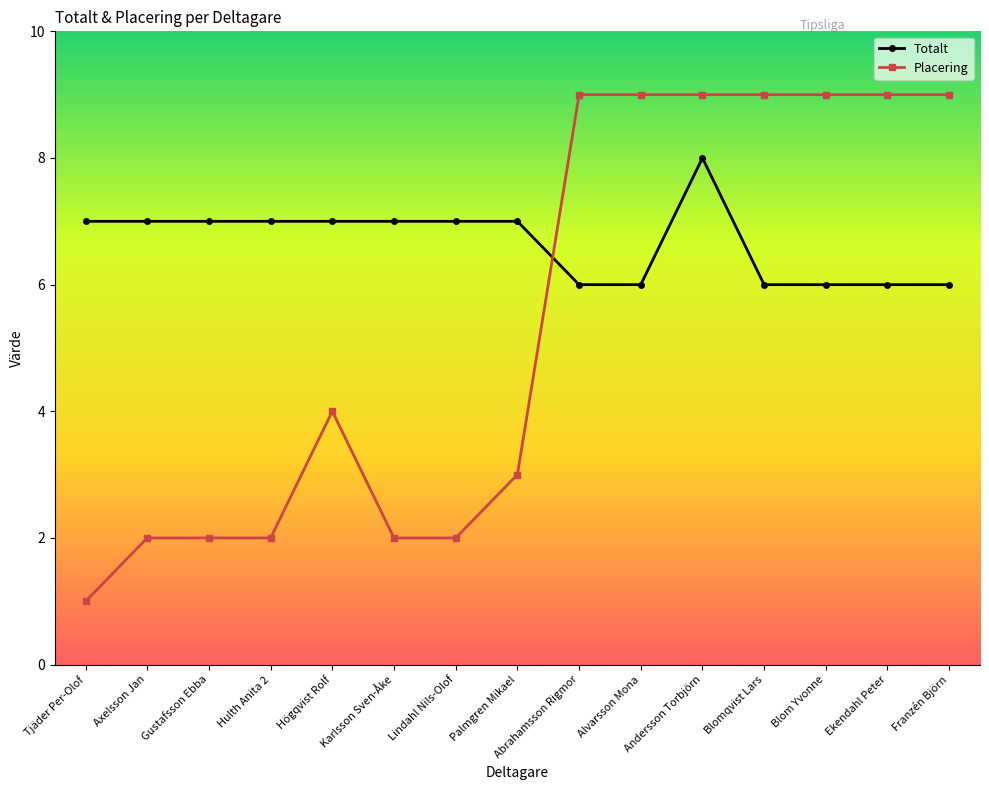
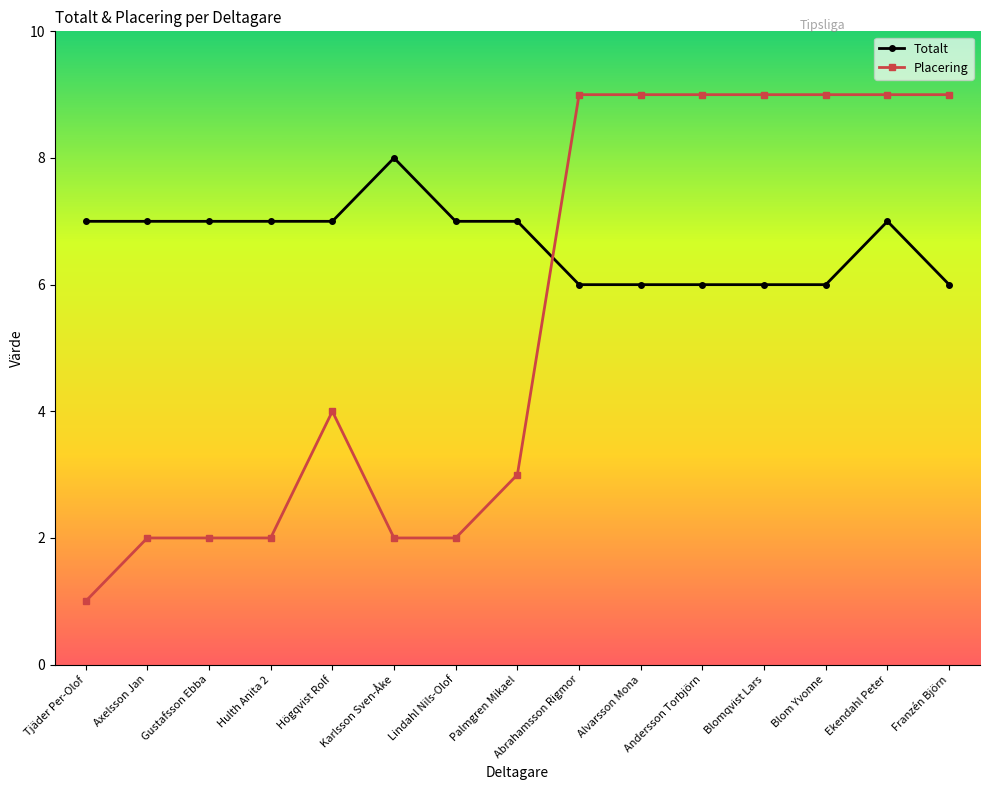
  {
    "Totalt": {
      "Tjäder Per-Olof": 7,
      "Axelsson Jan": 7,
      "Gustafsson Ebba": 7,
      "Hulth Anita 2": 7,
      "Högqvist Rolf": 7,
-     "Karlsson Sven-Åke": 7,
+     "Karlsson Sven-Åke": 8,
      "Lindahl Nils-Olof": 7,
      "Palmgren Mikael": 7,
      "Abrahamsson Rigmor": 6,
      "Alvarsson Mona": 6,
-     "Andersson Torbjörn": 8,
+     "Andersson Torbjörn": 6,
      "Blomqvist Lars": 6,
      "Blom Yvonne": 6,
-     "Ekendahl Peter": 6,
+     "Ekendahl Peter": 7,
      "Franzén Björn": 6
    },
    "Placering": {
      "Tjäder Per-Olof": 1,
      "Axelsson Jan": 2,
      "Gustafsson Ebba": 2,
      "Hulth Anita 2": 2,
      "Högqvist Rolf": 4,
      "Karlsson Sven-Åke": 2,
      "Lindahl Nils-Olof": 2,
      "Palmgren Mikael": 3,
      "Abrahamsson Rigmor": 9,
      "Alvarsson Mona": 9,
      "Andersson Torbjörn": 9,
      "Blomqvist Lars": 9,
      "Blom Yvonne": 9,
      "Ekendahl Peter": 9,
      "Franzén Björn": 9
    }
  }
